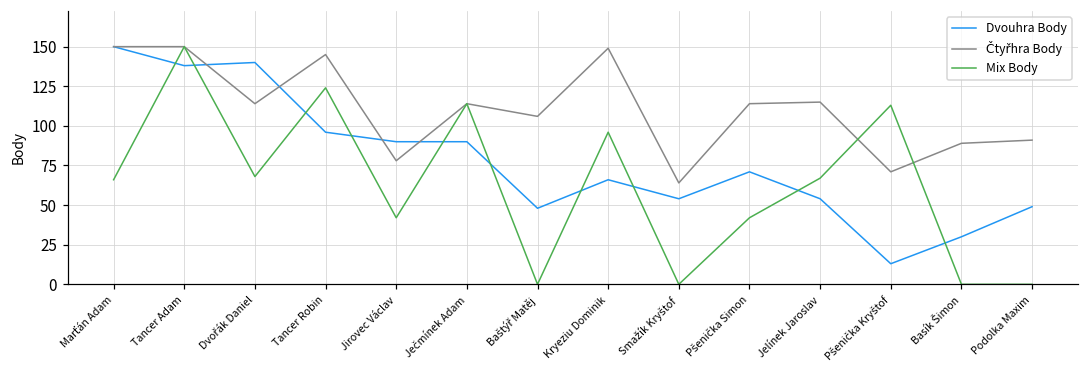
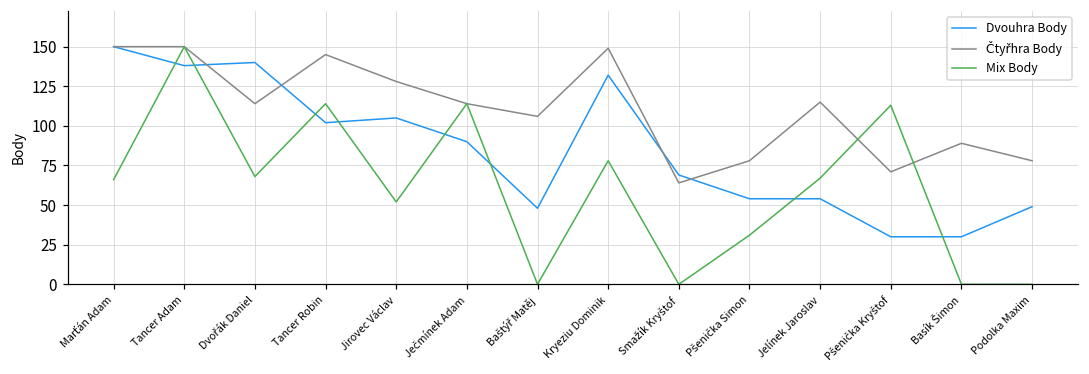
  {
    "Dvouhra Body": {
      "Tancer Adam": 138,
      "Dvořák Daniel": 140,
-     "Tancer Robin": 96,
-     "Jirovec Václav": 90,
+     "Tancer Robin": 102,
+     "Jirovec Václav": 105,
      "Ječmínek Adam": 90,
      "Baštýř Matěj": 48,
-     "Kryeziu Dominik": 66,
-     "Smažík Kryštof": 54,
-     "Pšenička Simon": 71,
+     "Kryeziu Dominik": 132,
+     "Smažík Kryštof": 69,
+     "Pšenička Simon": 54,
      "Jelínek Jaroslav": 54,
-     "Pšenička Kryštof": 13,
+     "Pšenička Kryštof": 30,
      "Basík Šimon": 30,
      "Podolka Maxim": 49
    },
    "Čtyřhra Body": {
      "Dvořák Daniel": 114,
      "Tancer Robin": 145,
-     "Jirovec Václav": 78,
+     "Jirovec Václav": 128,
      "Baštýř Matěj": 106,
      "Kryeziu Dominik": 149,
      "Smažík Kryštof": 64,
-     "Pšenička Simon": 114,
+     "Pšenička Simon": 78,
      "Jelínek Jaroslav": 115,
      "Pšenička Kryštof": 71,
      "Basík Šimon": 89,
-     "Podolka Maxim": 91
+     "Podolka Maxim": 78
    },
    "Mix Body": {
      "Marťán Adam": 66,
      "Dvořák Daniel": 68,
-     "Tancer Robin": 124,
-     "Jirovec Václav": 42,
+     "Tancer Robin": 114,
+     "Jirovec Václav": 52,
      "Baštýř Matěj": 0,
-     "Kryeziu Dominik": 96,
+     "Kryeziu Dominik": 78,
      "Smažík Kryštof": 0,
-     "Pšenička Simon": 42,
+     "Pšenička Simon": 31,
      "Jelínek Jaroslav": 67,
      "Pšenička Kryštof": 113,
      "Basík Šimon": 0,
      "Podolka Maxim": 0
    }
  }
